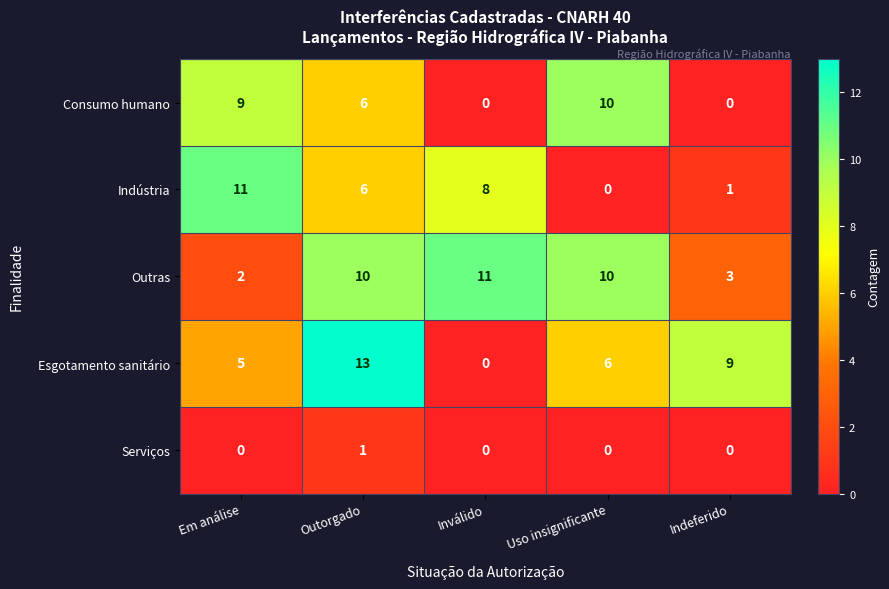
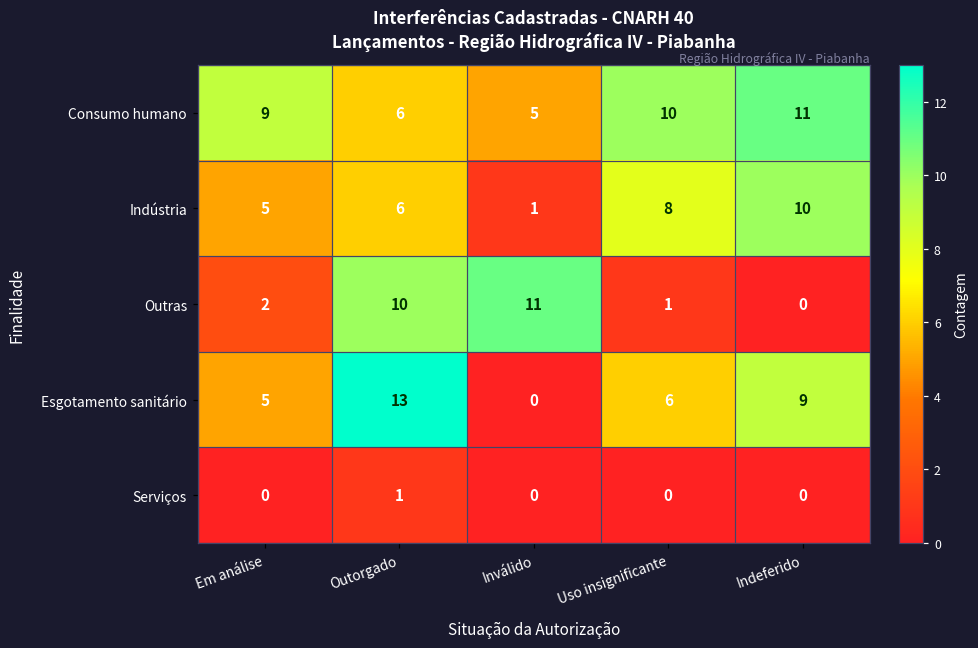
  {
    "Consumo humano": {
      "Em análise": 9,
      "Outorgado": 6,
-     "Inválido": 0,
+     "Inválido": 5,
      "Uso insignificante": 10,
-     "Indeferido": 0
+     "Indeferido": 11
    },
    "Indústria": {
-     "Em análise": 11,
+     "Em análise": 5,
      "Outorgado": 6,
-     "Inválido": 8,
-     "Uso insignificante": 0,
-     "Indeferido": 1
+     "Inválido": 1,
+     "Uso insignificante": 8,
+     "Indeferido": 10
    },
    "Outras": {
      "Em análise": 2,
      "Outorgado": 10,
      "Inválido": 11,
-     "Uso insignificante": 10,
-     "Indeferido": 3
+     "Uso insignificante": 1,
+     "Indeferido": 0
    },
    "Esgotamento sanitário": {
      "Em análise": 5,
      "Outorgado": 13,
      "Inválido": 0,
      "Uso insignificante": 6,
      "Indeferido": 9
    },
    "Serviços": {
      "Em análise": 0,
      "Outorgado": 1,
      "Inválido": 0,
      "Uso insignificante": 0,
      "Indeferido": 0
    }
  }
